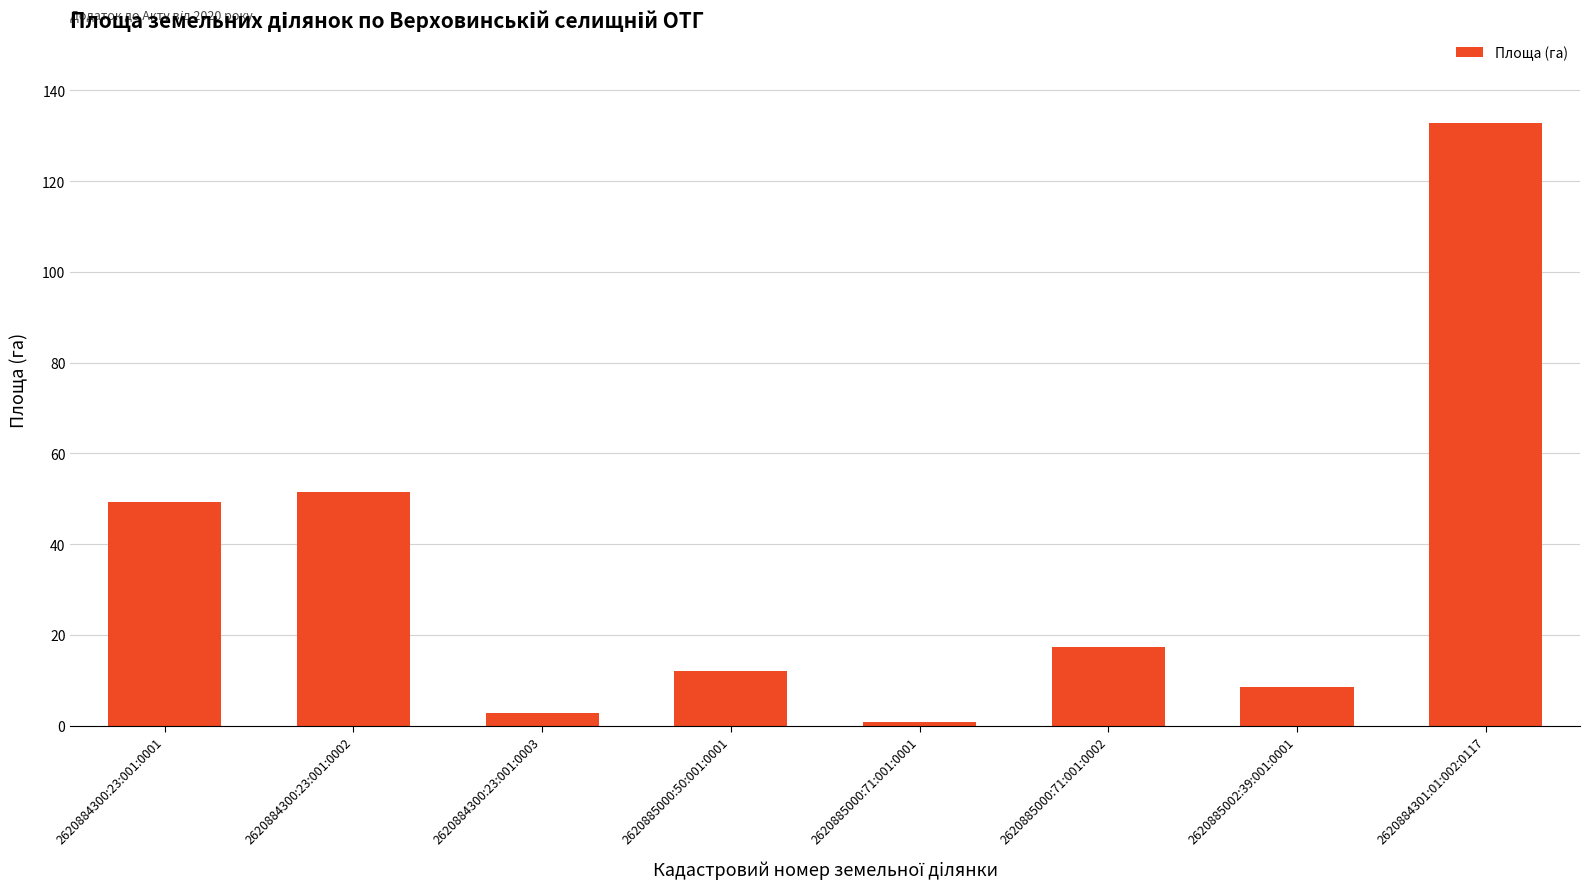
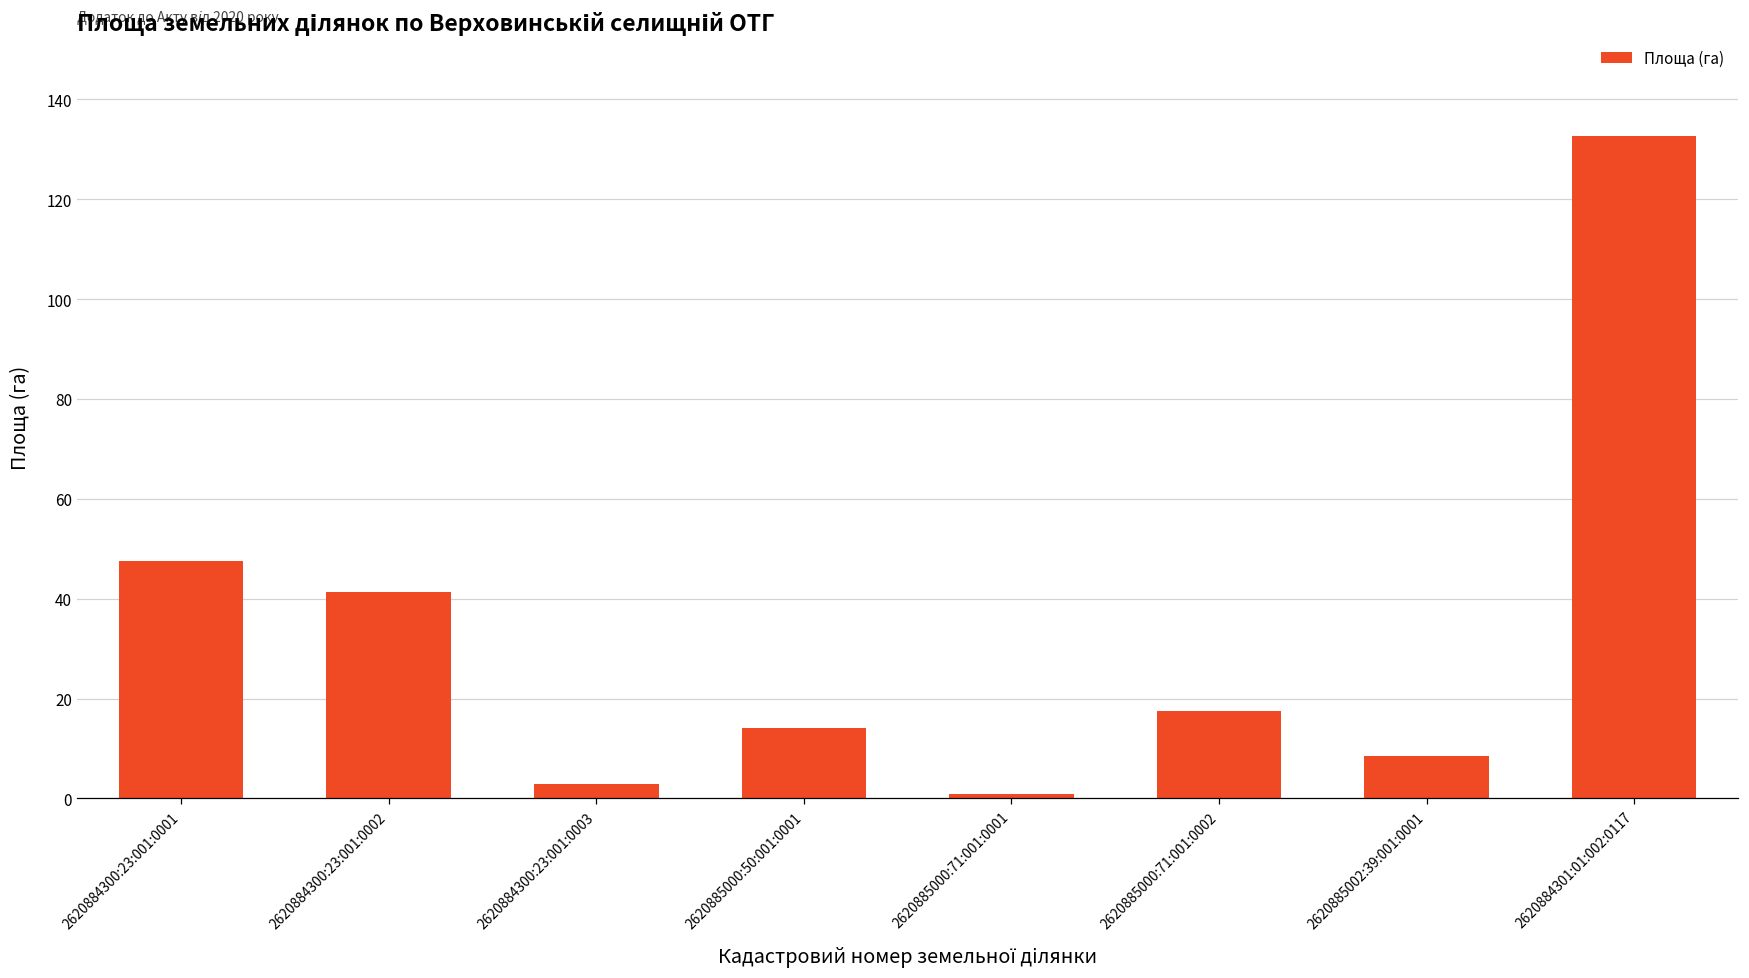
  {
-   "2620884300:23:001:0001": 49,
-   "2620884300:23:001:0002": 52,
+   "2620884300:23:001:0001": 48,
+   "2620884300:23:001:0002": 41,
    "2620884300:23:001:0003": 3,
-   "2620885000:50:001:0001": 12,
+   "2620885000:50:001:0001": 14,
    "2620885000:71:001:0001": 1,
    "2620885000:71:001:0002": 17,
    "2620885002:39:001:0001": 8,
    "2620884301:01:002:0117": 133
  }
